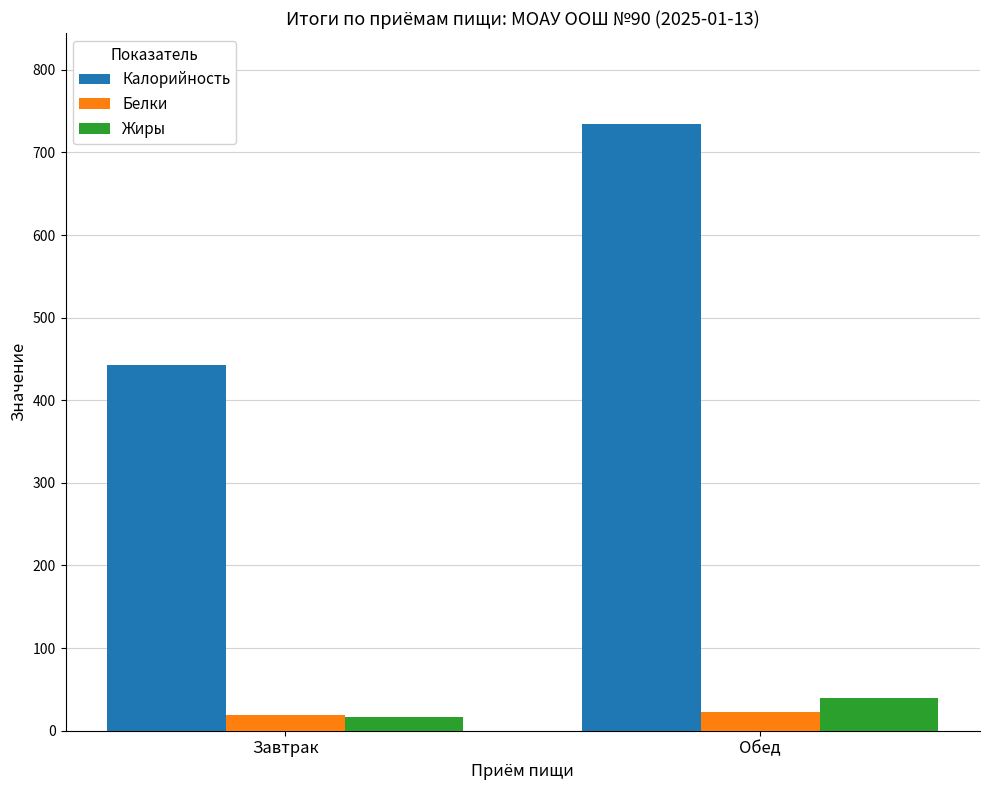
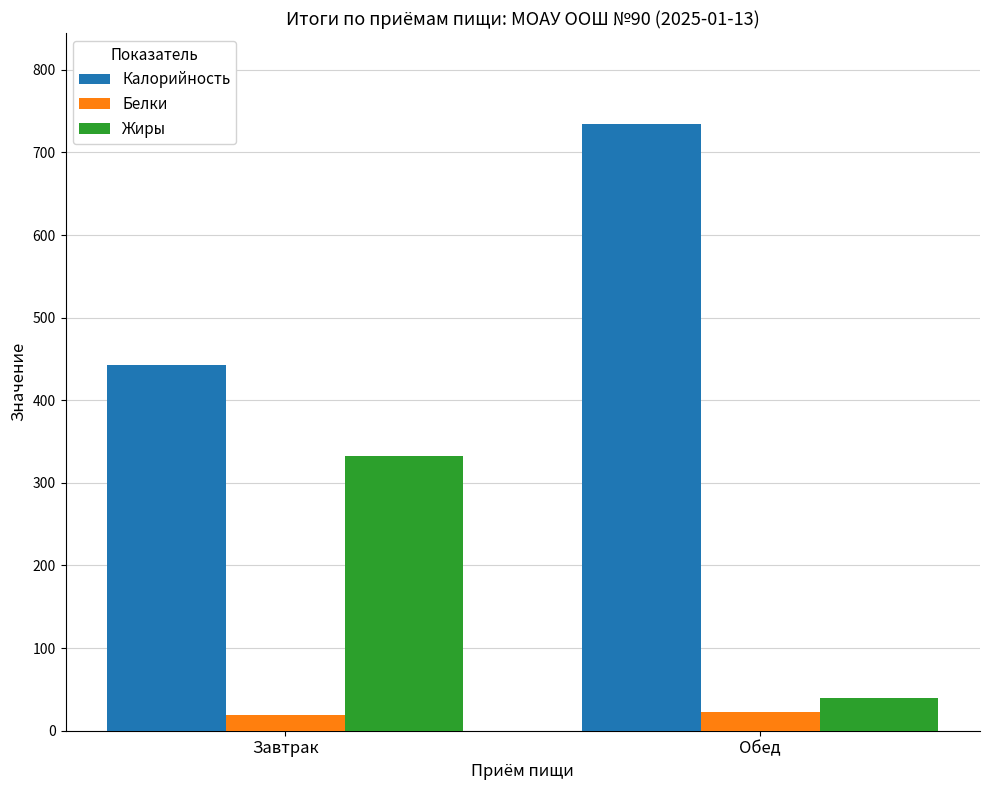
  {
    "Калорийность": {
      "Завтрак": 440,
      "Обед": 730
    },
    "Белки": {
      "Завтрак": 20,
      "Обед": 20
    },
    "Жиры": {
-     "Завтрак": 20,
+     "Завтрак": 330,
      "Обед": 40
    }
  }
